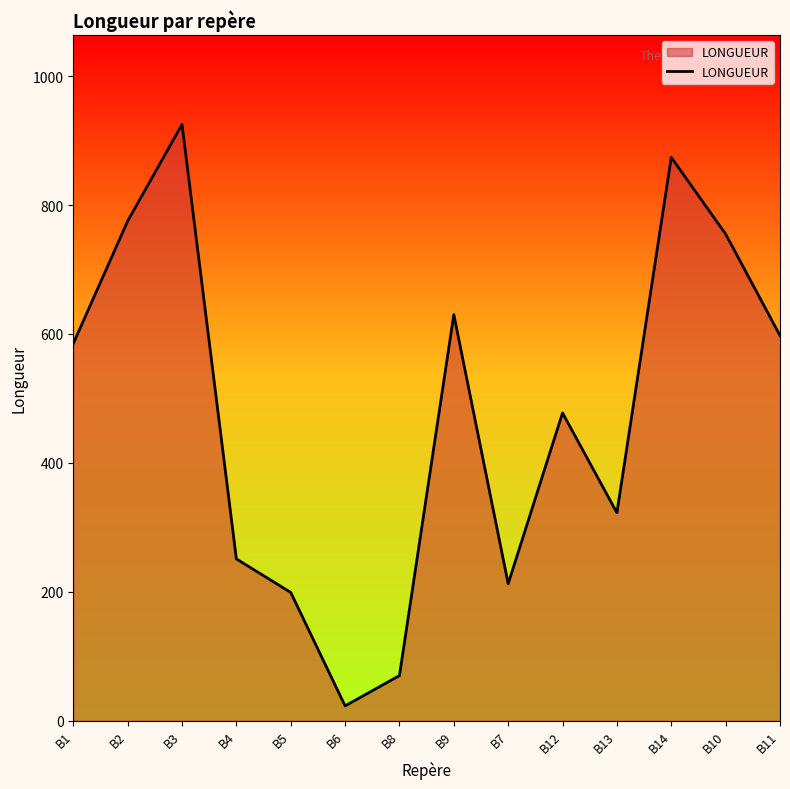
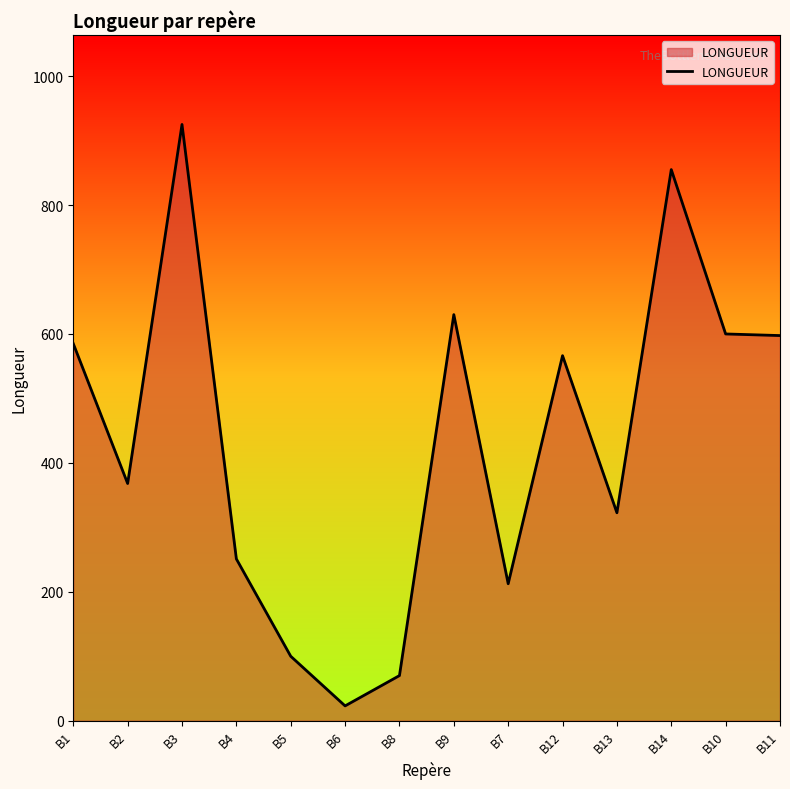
  {
    "B1": 590,
-   "B2": 780,
+   "B2": 370,
    "B3": 930,
    "B4": 250,
-   "B5": 200,
+   "B5": 100,
    "B6": 20,
    "B8": 70,
    "B9": 630,
    "B7": 210,
-   "B12": 480,
+   "B12": 570,
    "B13": 320,
-   "B14": 870,
-   "B10": 760,
+   "B14": 850,
+   "B10": 600,
    "B11": 600
  }
